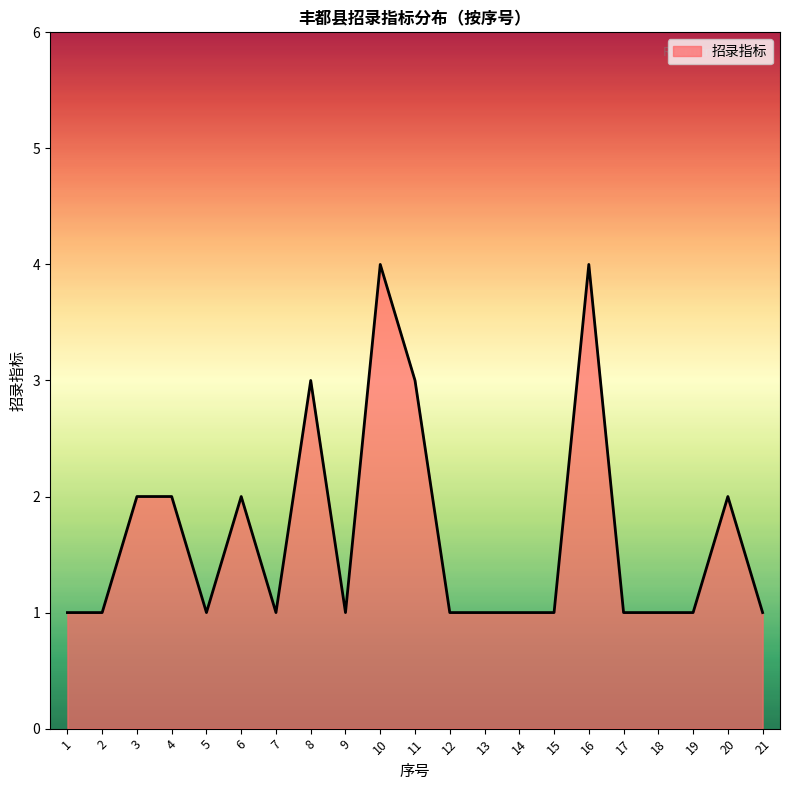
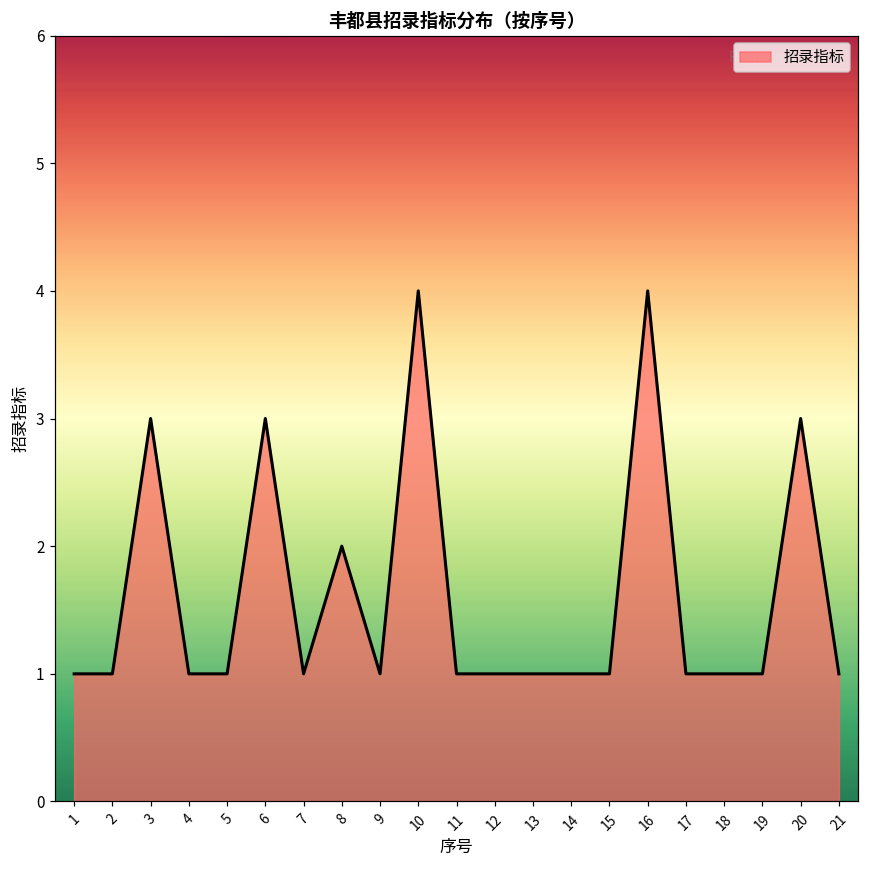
  {
    "1": 1,
    "2": 1,
-   "3": 2,
-   "4": 2,
+   "3": 3,
+   "4": 1,
    "5": 1,
-   "6": 2,
+   "6": 3,
    "7": 1,
-   "8": 3,
+   "8": 2,
    "9": 1,
    "10": 4,
-   "11": 3,
+   "11": 1,
    "12": 1,
    "13": 1,
    "14": 1,
    "15": 1,
    "16": 4,
    "17": 1,
    "18": 1,
    "19": 1,
-   "20": 2,
+   "20": 3,
    "21": 1
  }
